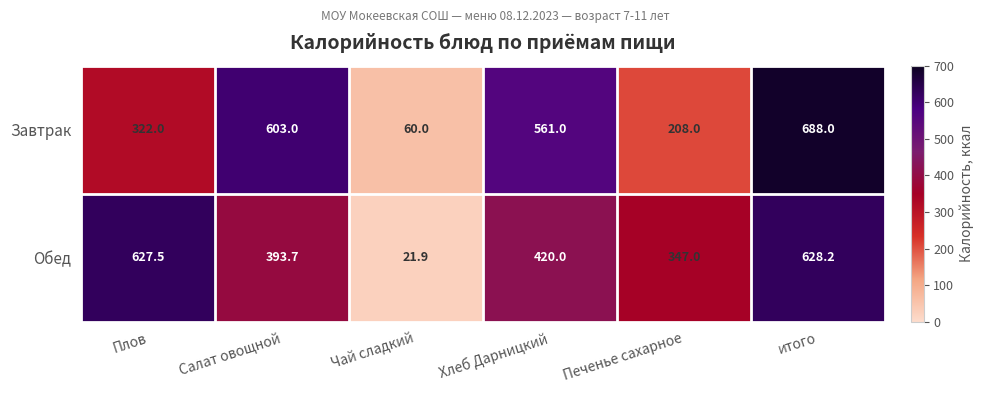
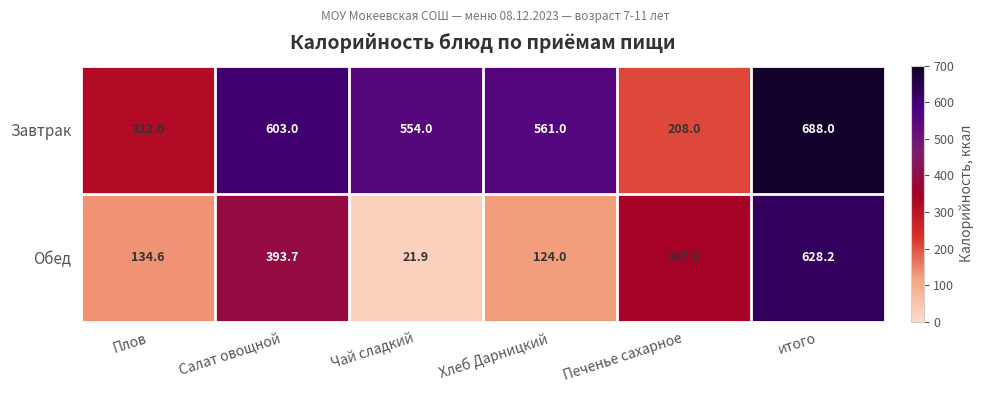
  {
    "Завтрак": {
      "Плов": 322.0,
      "Салат овощной": 603.0,
-     "Чай сладкий": 60.0,
+     "Чай сладкий": 554.0,
      "Хлеб Дарницкий": 561.0,
      "Печенье сахарное": 208.0,
      "итого": 688.0
    },
    "Обед": {
-     "Плов": 627.5,
+     "Плов": 134.6,
      "Салат овощной": 393.7,
      "Чай сладкий": 21.9,
-     "Хлеб Дарницкий": 420.0,
+     "Хлеб Дарницкий": 124.0,
      "Печенье сахарное": 347.0,
      "итого": 628.2
    }
  }
